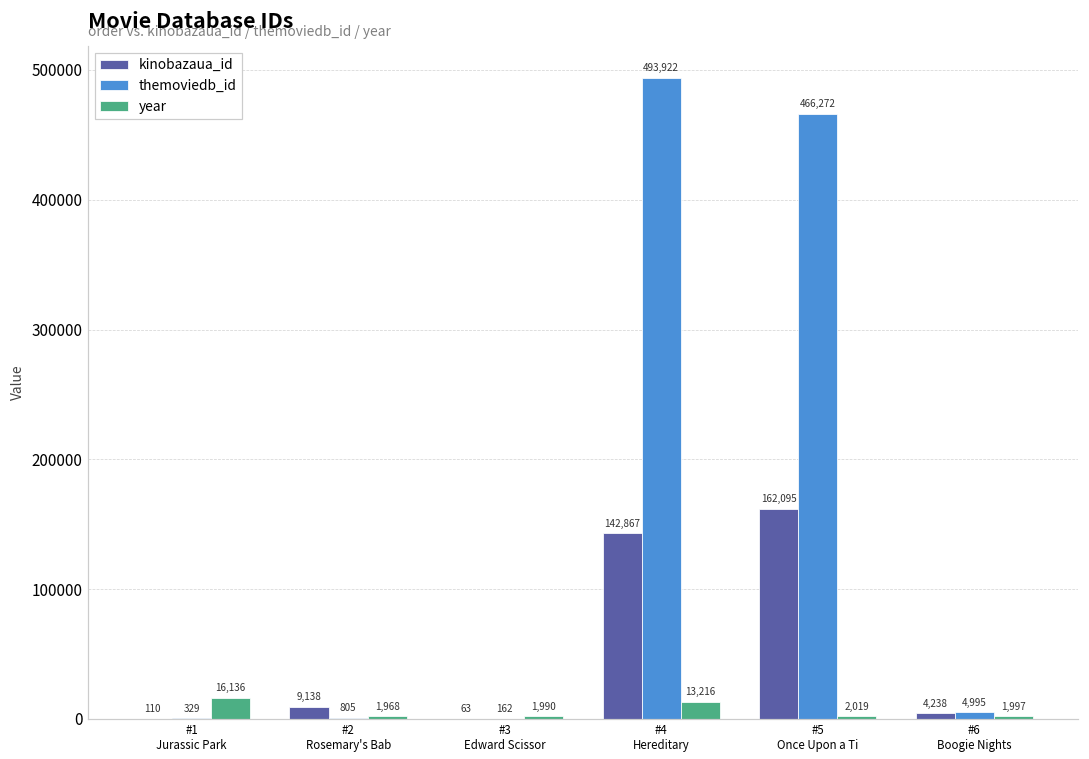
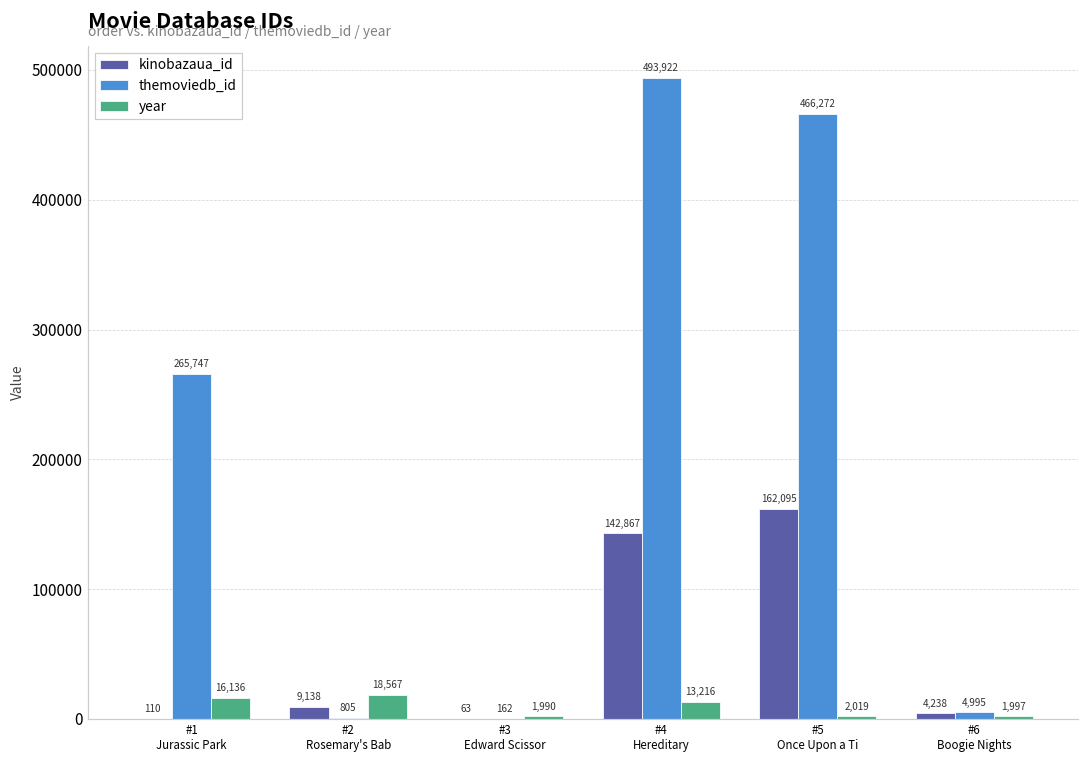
  {
    "kinobazaua_id": {
      "#1 Jurassic Park": "110",
      "#2 Rosemary's Bab": "9,138",
      "#3 Edward Scissor": "63",
      "#4 Hereditary": "142,867",
      "#5 Once Upon a Ti": "162,095",
      "#6 Boogie Nights": "4,238"
    },
    "themoviedb_id": {
-     "#1 Jurassic Park": "329",
+     "#1 Jurassic Park": "265,747",
      "#2 Rosemary's Bab": "805",
      "#3 Edward Scissor": "162",
      "#4 Hereditary": "493,922",
      "#5 Once Upon a Ti": "466,272",
      "#6 Boogie Nights": "4,995"
    },
    "year": {
      "#1 Jurassic Park": "16,136",
-     "#2 Rosemary's Bab": "1,968",
+     "#2 Rosemary's Bab": "18,567",
      "#3 Edward Scissor": "1,990",
      "#4 Hereditary": "13,216",
      "#5 Once Upon a Ti": "2,019",
      "#6 Boogie Nights": "1,997"
    }
  }
